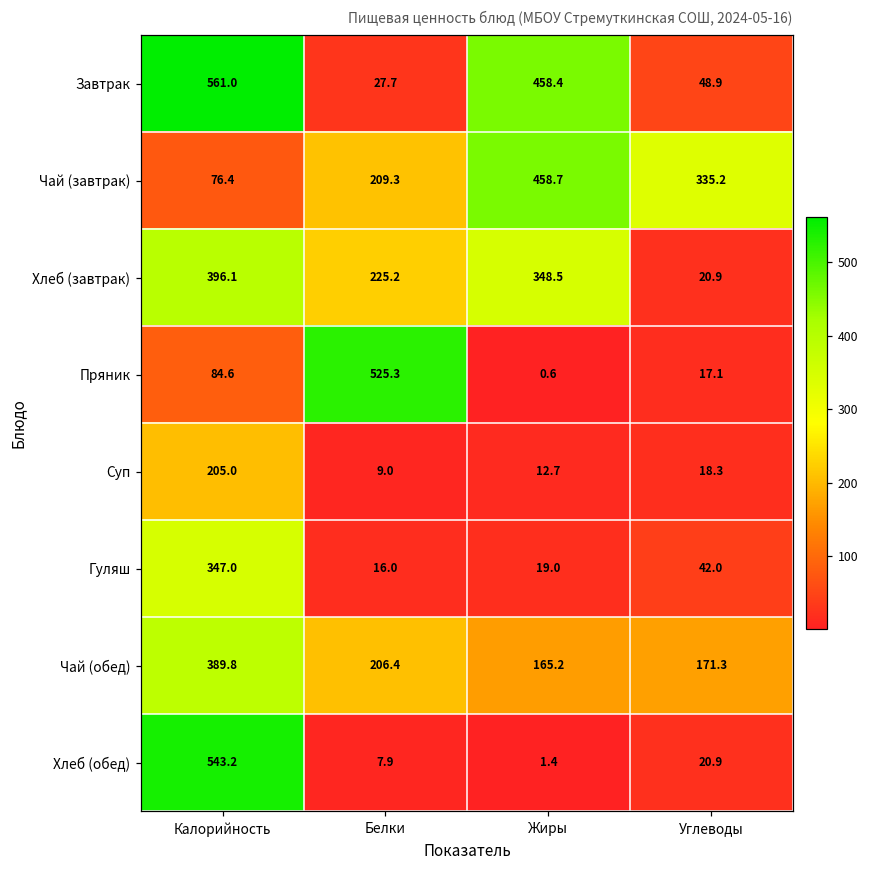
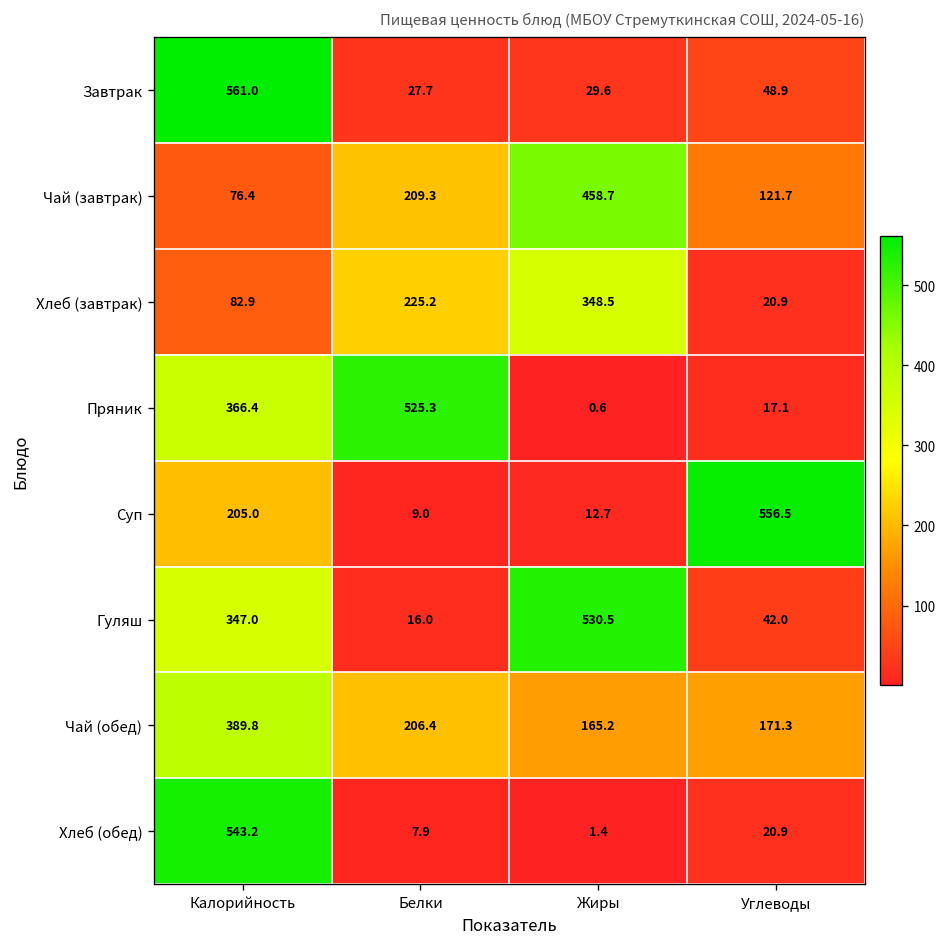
  {
    "Завтрак": {
      "Калорийность": 561.0,
      "Белки": 27.7,
-     "Жиры": 458.4,
+     "Жиры": 29.6,
      "Углеводы": 48.9
    },
    "Чай (завтрак)": {
      "Калорийность": 76.4,
      "Белки": 209.3,
      "Жиры": 458.7,
-     "Углеводы": 335.2
+     "Углеводы": 121.7
    },
    "Хлеб (завтрак)": {
-     "Калорийность": 396.1,
+     "Калорийность": 82.9,
      "Белки": 225.2,
      "Жиры": 348.5,
      "Углеводы": 20.9
    },
    "Пряник": {
-     "Калорийность": 84.6,
+     "Калорийность": 366.4,
      "Белки": 525.3,
      "Жиры": 0.6,
      "Углеводы": 17.1
    },
    "Суп": {
      "Калорийность": 205.0,
      "Белки": 9.0,
      "Жиры": 12.7,
-     "Углеводы": 18.3
+     "Углеводы": 556.5
    },
    "Гуляш": {
      "Калорийность": 347.0,
      "Белки": 16.0,
-     "Жиры": 19.0,
+     "Жиры": 530.5,
      "Углеводы": 42.0
    },
    "Чай (обед)": {
      "Калорийность": 389.8,
      "Белки": 206.4,
      "Жиры": 165.2,
      "Углеводы": 171.3
    },
    "Хлеб (обед)": {
      "Калорийность": 543.2,
      "Белки": 7.9,
      "Жиры": 1.4,
      "Углеводы": 20.9
    }
  }
